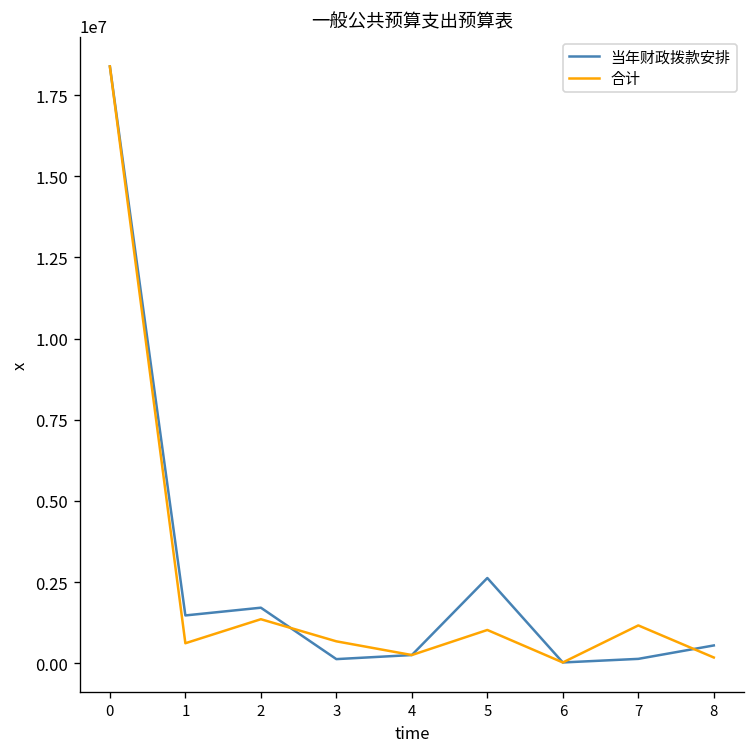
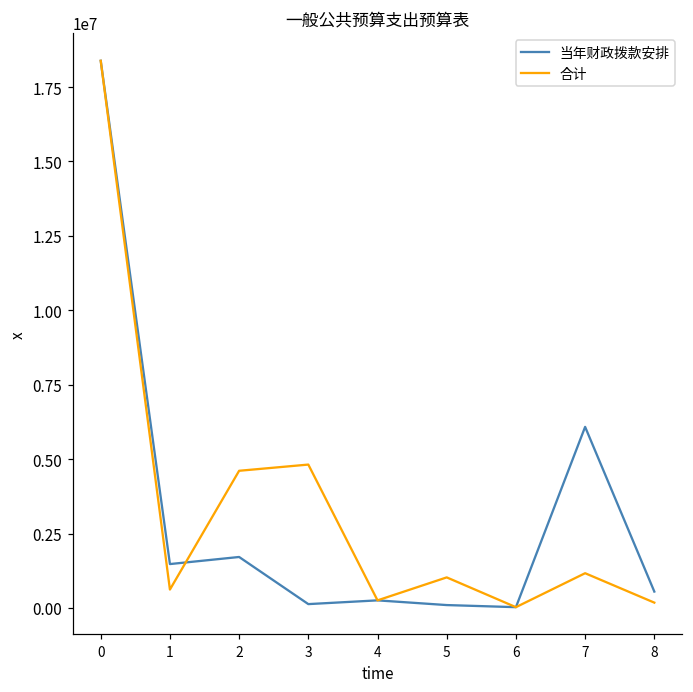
  {
    "当年财政拨款安排": {
      "1": 1500000,
      "2": 1700000,
      "3": 100000,
-     "5": 2600000,
-     "7": 100000,
+     "5": 100000,
+     "7": 6100000,
      "8": 600000
    },
    "合计": {
      "1": 600000,
-     "2": 1400000,
-     "3": 700000,
+     "2": 4600000,
+     "3": 4800000,
      "5": 1000000,
      "7": 1200000,
      "8": 200000
    }
  }
